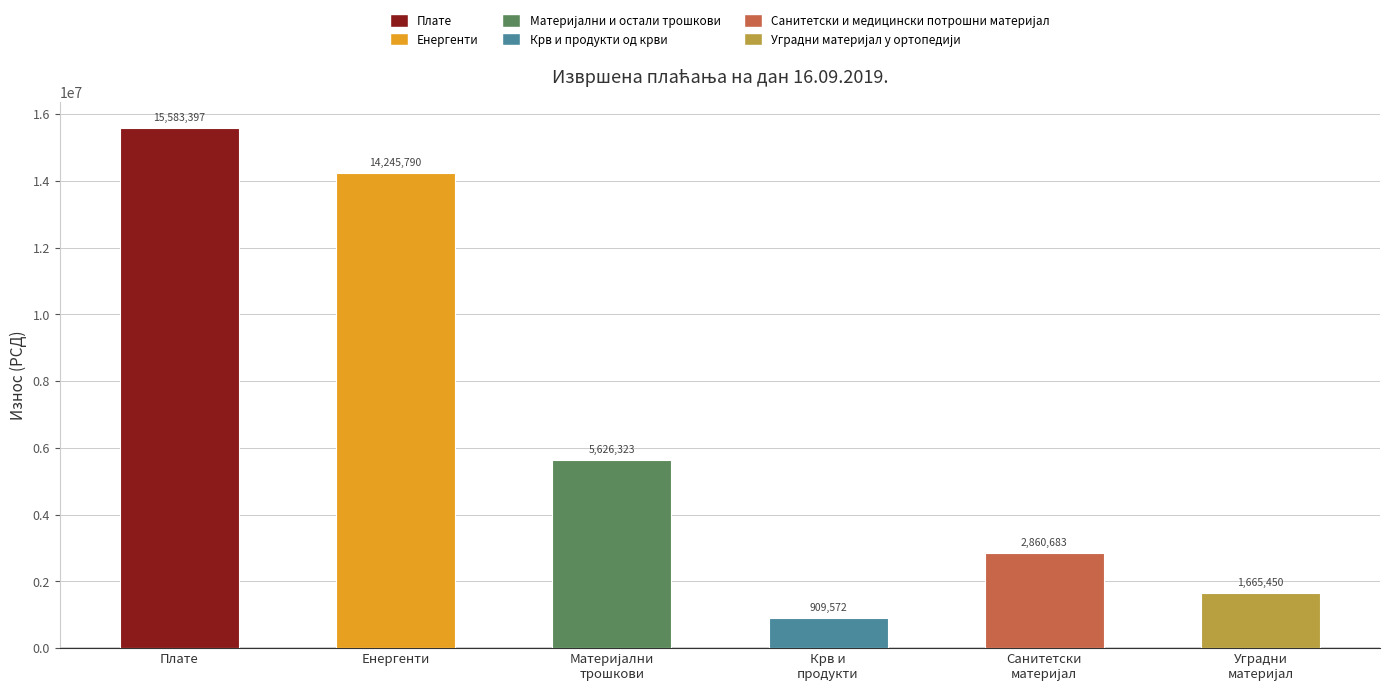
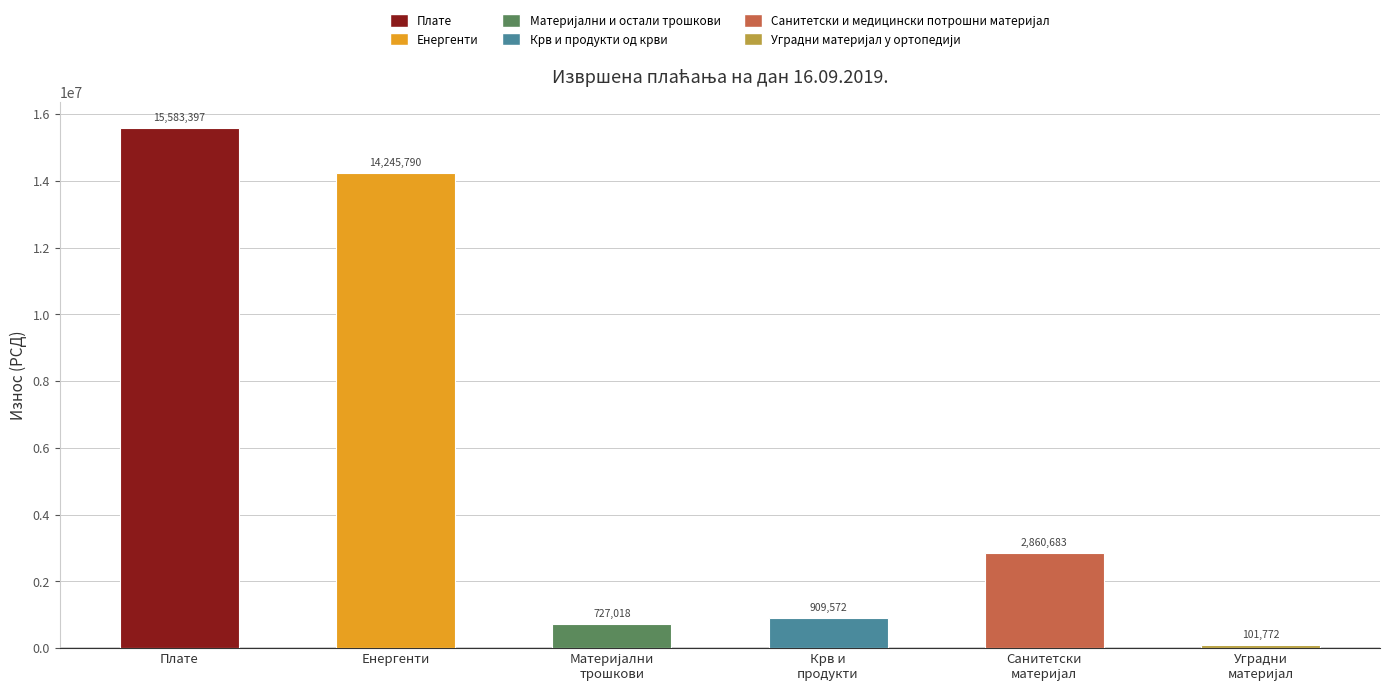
  {
    "Плате": "15,583,397",
    "Енергенти": "14,245,790",
-   "Материјални трошкови": "5,626,323",
+   "Материјални трошкови": "727,018",
    "Крв и продукти": "909,572",
    "Санитетски материјал": "2,860,683",
-   "Уградни материјал": "1,665,450"
+   "Уградни материјал": "101,772"
  }
